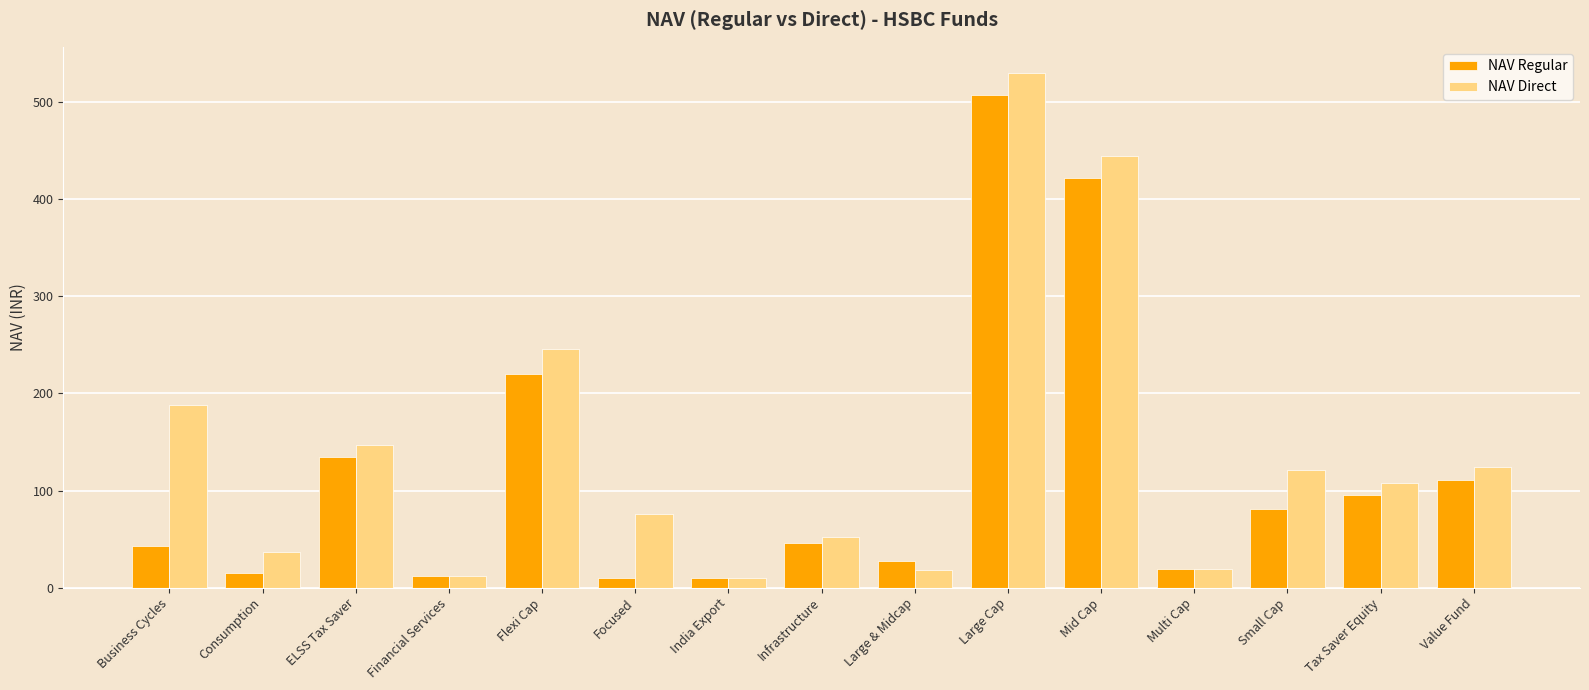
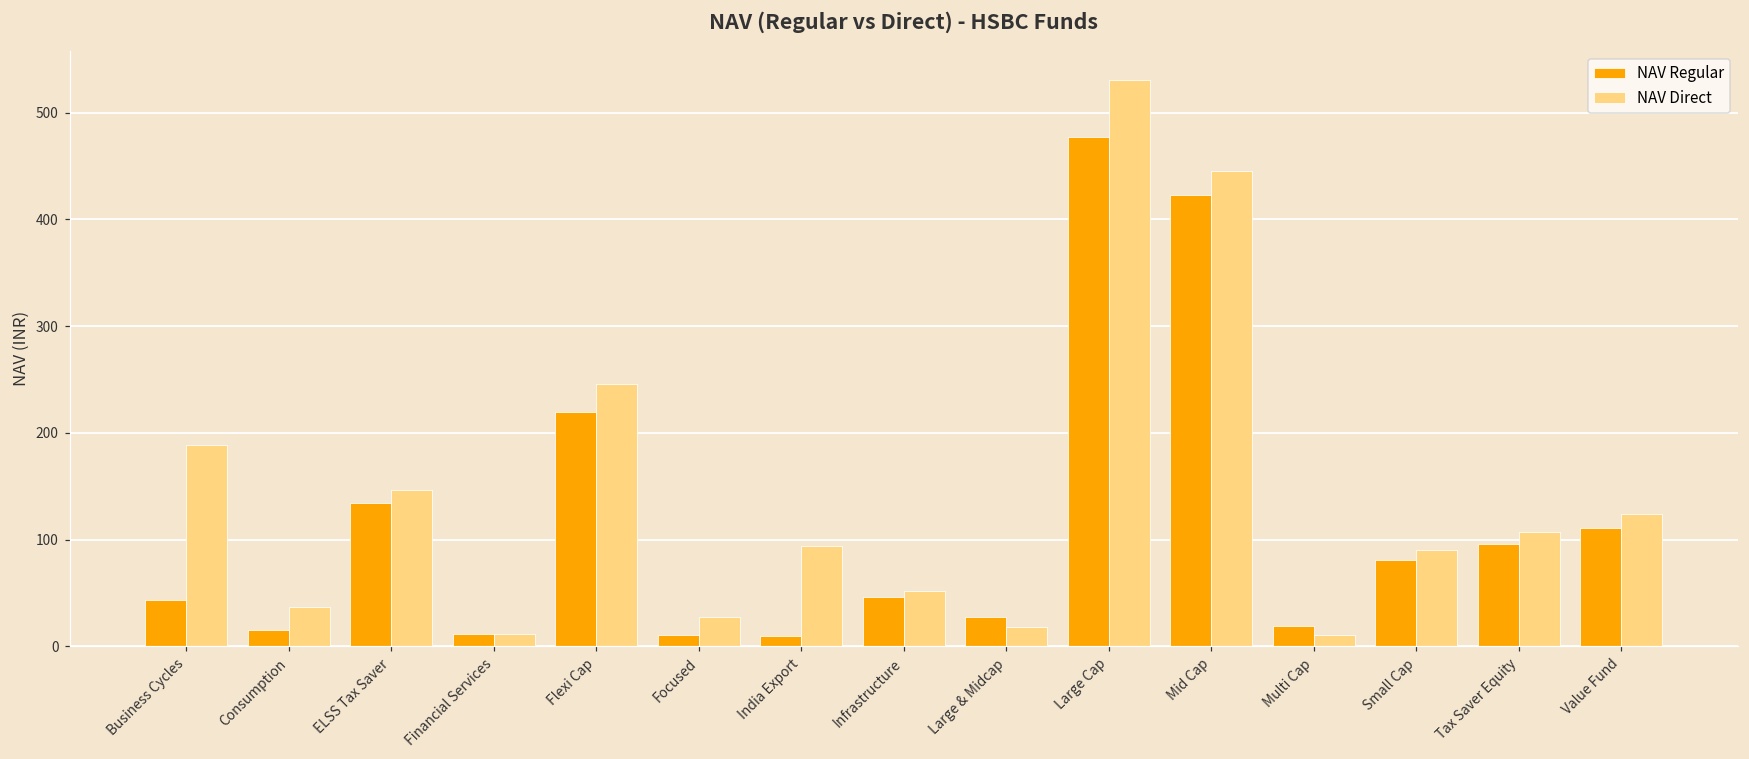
  {
    "NAV Regular": {
      "Business Cycles": 40,
      "Consumption": 20,
      "ELSS Tax Saver": 130,
      "Financial Services": 10,
      "Flexi Cap": 220,
      "Focused": 10,
      "India Export": 10,
      "Infrastructure": 50,
      "Large & Midcap": 30,
-     "Large Cap": 510,
+     "Large Cap": 480,
      "Mid Cap": 420,
      "Multi Cap": 20,
      "Small Cap": 80,
      "Tax Saver Equity": 100,
      "Value Fund": 110
    },
    "NAV Direct": {
      "Business Cycles": 190,
      "Consumption": 40,
      "ELSS Tax Saver": 150,
      "Financial Services": 10,
      "Flexi Cap": 250,
-     "Focused": 80,
-     "India Export": 10,
+     "Focused": 30,
+     "India Export": 90,
      "Infrastructure": 50,
      "Large & Midcap": 20,
      "Large Cap": 530,
      "Mid Cap": 440,
-     "Multi Cap": 20,
-     "Small Cap": 120,
+     "Multi Cap": 10,
+     "Small Cap": 90,
      "Tax Saver Equity": 110,
      "Value Fund": 120
    }
  }
